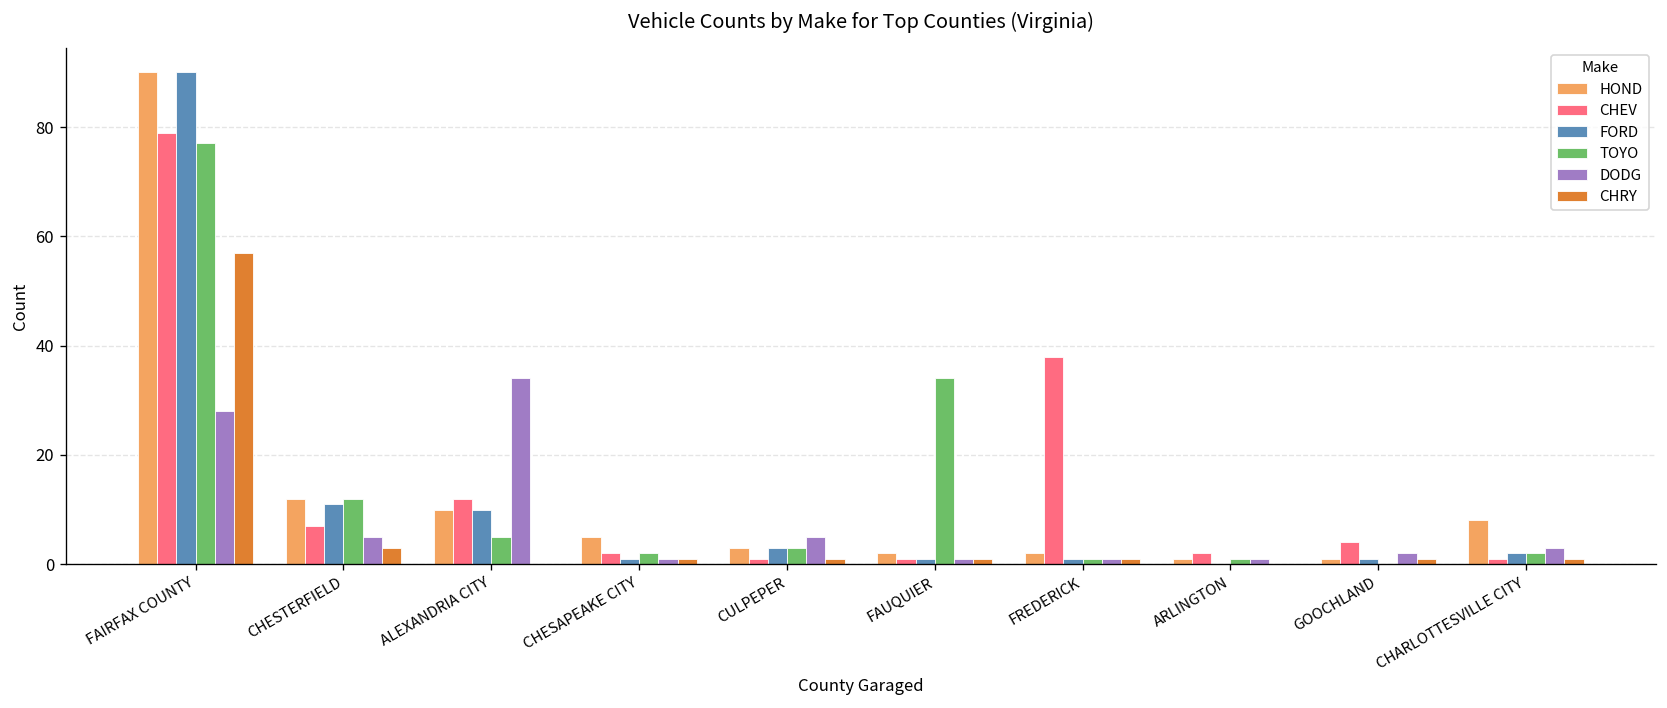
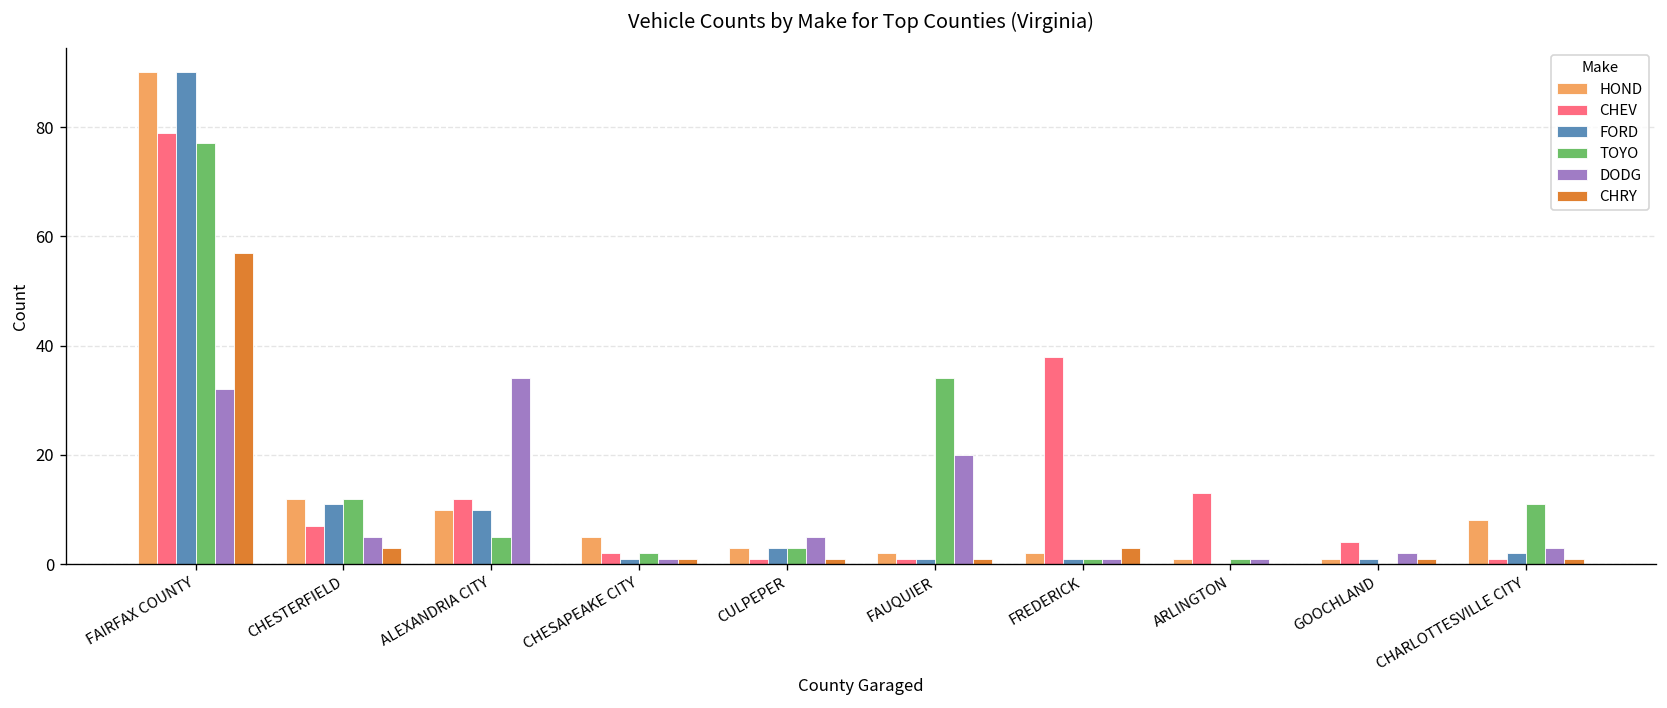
  {
    "HOND": {
      "FAIRFAX COUNTY": 90,
      "CHESTERFIELD": 12,
      "ALEXANDRIA CITY": 10,
      "CHESAPEAKE CITY": 5,
      "CULPEPER": 3,
      "FAUQUIER": 2,
      "FREDERICK": 2,
      "ARLINGTON": 1,
      "GOOCHLAND": 1,
      "CHARLOTTESVILLE CITY": 8
    },
    "CHEV": {
      "FAIRFAX COUNTY": 79,
      "CHESTERFIELD": 7,
      "ALEXANDRIA CITY": 12,
      "CHESAPEAKE CITY": 2,
      "CULPEPER": 1,
      "FAUQUIER": 1,
      "FREDERICK": 38,
-     "ARLINGTON": 2,
+     "ARLINGTON": 13,
      "GOOCHLAND": 4,
      "CHARLOTTESVILLE CITY": 1
    },
    "FORD": {
      "FAIRFAX COUNTY": 90,
      "CHESTERFIELD": 11,
      "ALEXANDRIA CITY": 10,
      "CHESAPEAKE CITY": 1,
      "CULPEPER": 3,
      "FAUQUIER": 1,
      "FREDERICK": 1,
      "ARLINGTON": 0,
      "GOOCHLAND": 1,
      "CHARLOTTESVILLE CITY": 2
    },
    "TOYO": {
      "FAIRFAX COUNTY": 77,
      "CHESTERFIELD": 12,
      "ALEXANDRIA CITY": 5,
      "CHESAPEAKE CITY": 2,
      "CULPEPER": 3,
      "FAUQUIER": 34,
      "FREDERICK": 1,
      "ARLINGTON": 1,
      "GOOCHLAND": 0,
-     "CHARLOTTESVILLE CITY": 2
+     "CHARLOTTESVILLE CITY": 11
    },
    "DODG": {
-     "FAIRFAX COUNTY": 28,
+     "FAIRFAX COUNTY": 32,
      "CHESTERFIELD": 5,
      "ALEXANDRIA CITY": 34,
      "CHESAPEAKE CITY": 1,
      "CULPEPER": 5,
-     "FAUQUIER": 1,
+     "FAUQUIER": 20,
      "FREDERICK": 1,
      "ARLINGTON": 1,
      "GOOCHLAND": 2,
      "CHARLOTTESVILLE CITY": 3
    },
    "CHRY": {
      "FAIRFAX COUNTY": 57,
      "CHESTERFIELD": 3,
      "ALEXANDRIA CITY": 0,
      "CHESAPEAKE CITY": 1,
      "CULPEPER": 1,
      "FAUQUIER": 1,
-     "FREDERICK": 1,
+     "FREDERICK": 3,
      "ARLINGTON": 0,
      "GOOCHLAND": 1,
      "CHARLOTTESVILLE CITY": 1
    }
  }
